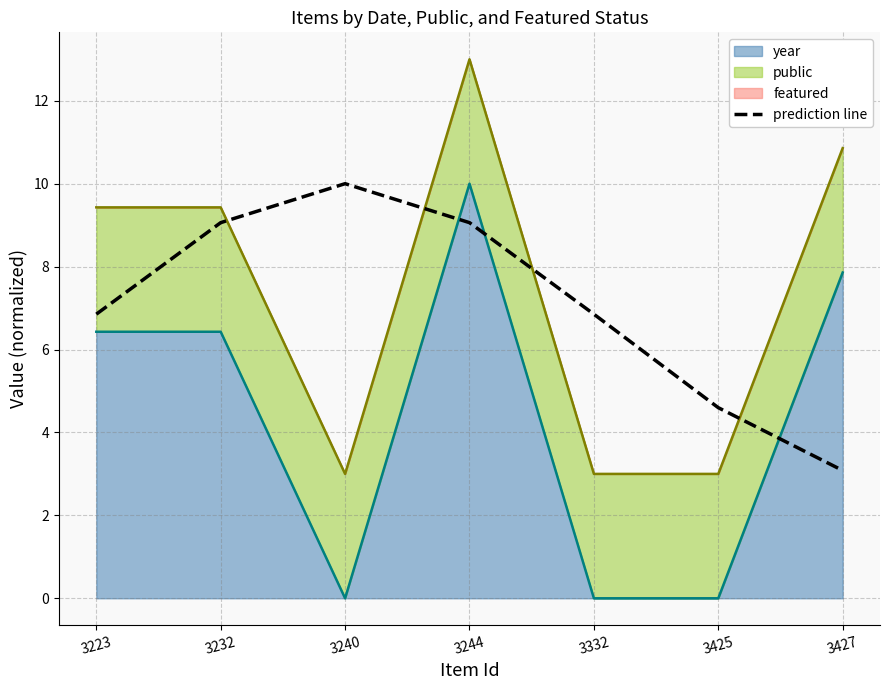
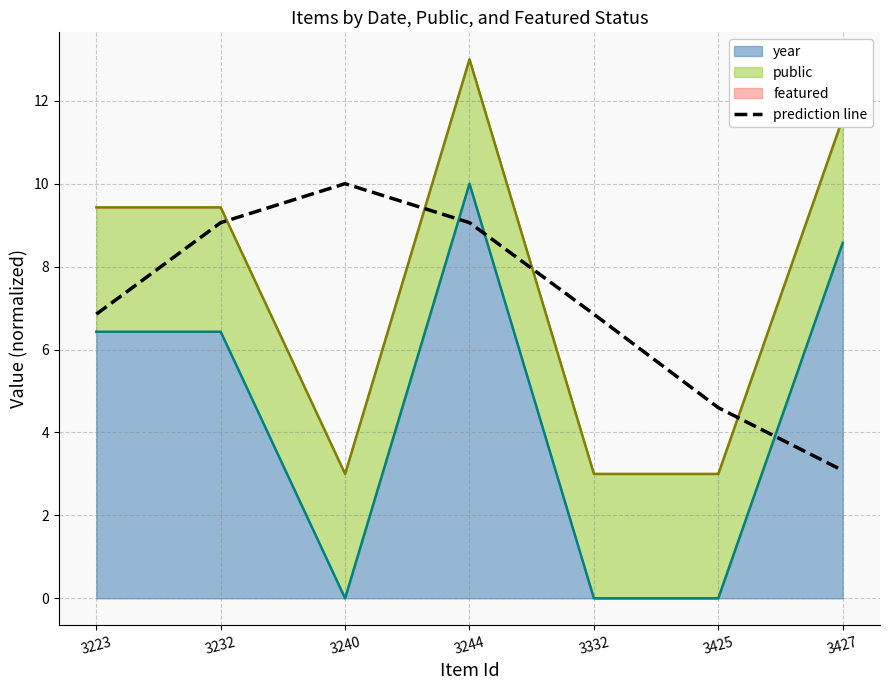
  {
    "year": {
      "3223": 6.4,
      "3232": 6.4,
      "3240": 0.0,
      "3244": 10.0,
      "3332": 0.0,
      "3425": 0.0,
-     "3427": 7.9
+     "3427": 8.6
    },
    "prediction line": {
      "3223": 6.9,
      "3232": 9.1,
      "3240": 10.0,
      "3244": 9.1,
      "3332": 6.9,
      "3425": 4.6,
      "3427": 3.1
    }
  }
